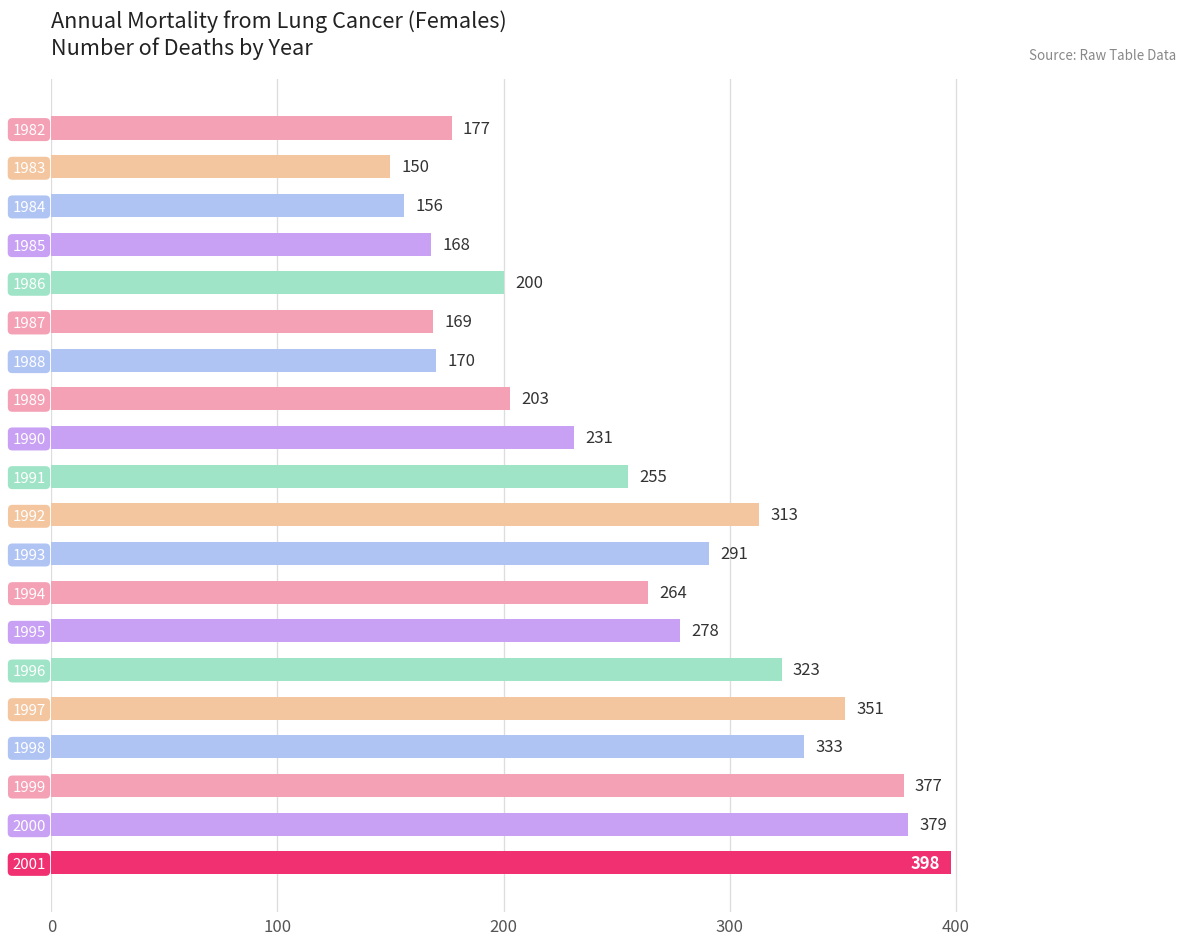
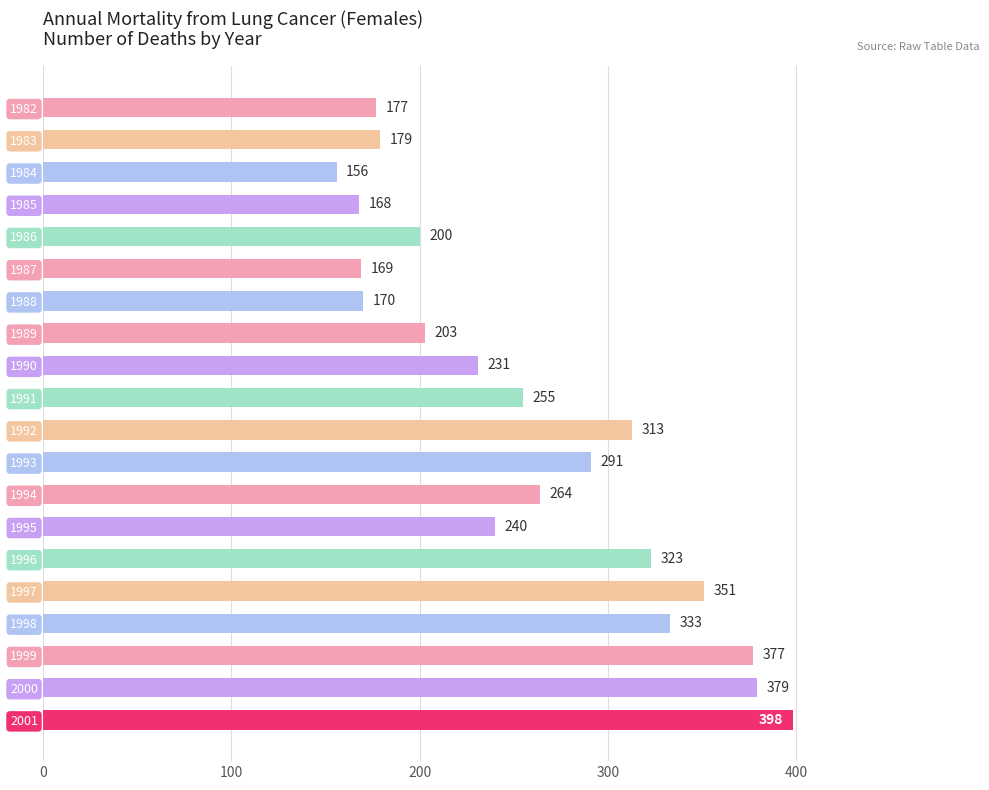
  {
    "1982": 177,
-   "1983": 150,
+   "1983": 179,
    "1984": 156,
    "1985": 168,
    "1986": 200,
    "1987": 169,
    "1988": 170,
    "1989": 203,
    "1990": 231,
    "1991": 255,
    "1992": 313,
    "1993": 291,
    "1994": 264,
-   "1995": 278,
+   "1995": 240,
    "1996": 323,
    "1997": 351,
    "1998": 333,
    "1999": 377,
    "2000": 379,
    "2001": 398
  }
